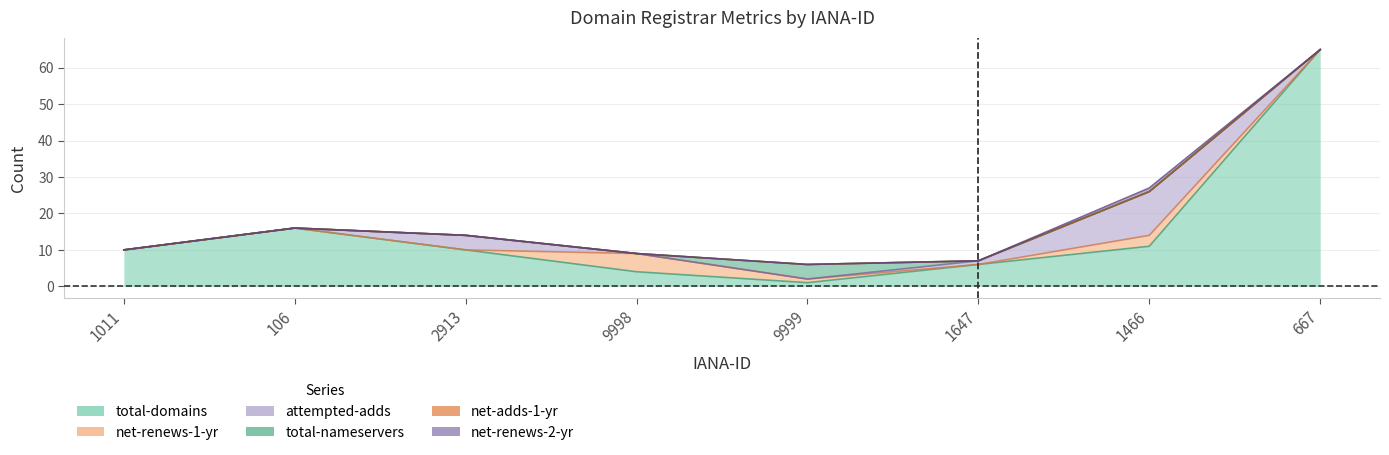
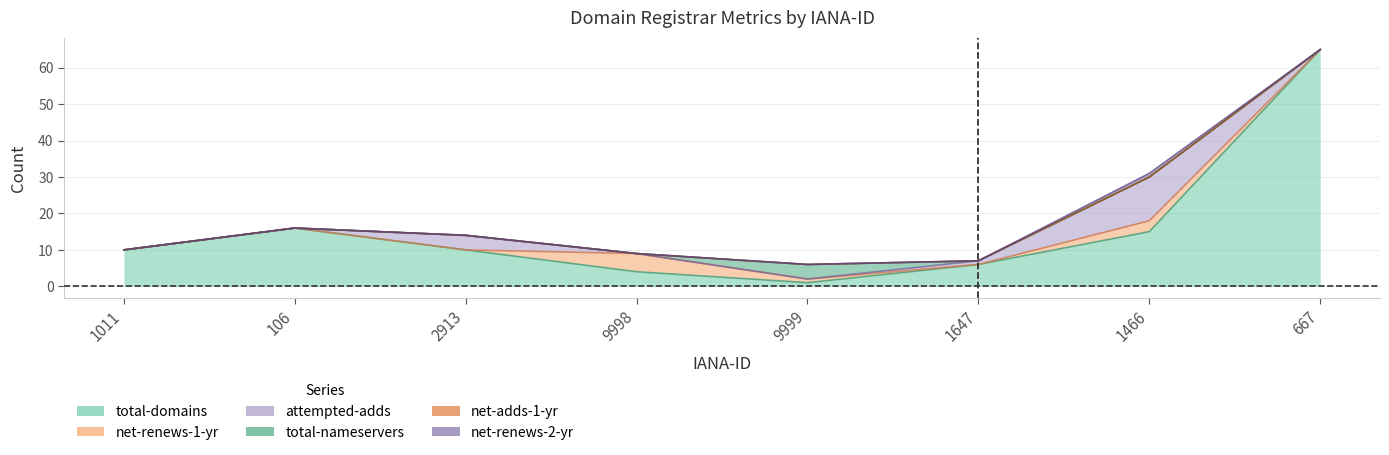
  {
    "total-domains": {
      "9998": 4,
      "9999": 1,
-     "1466": 11
+     "1466": 15
    }
  }
